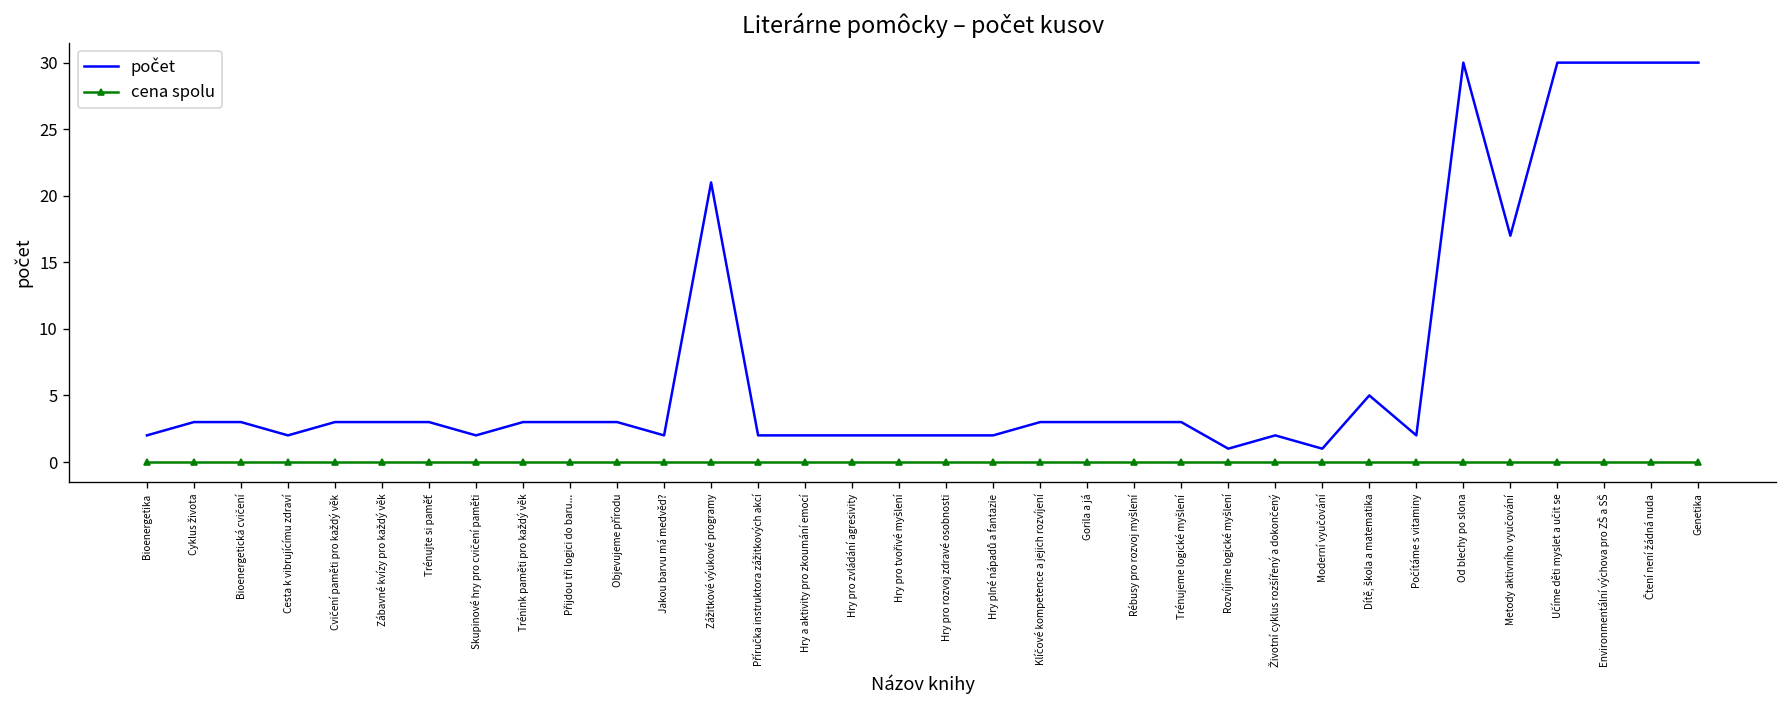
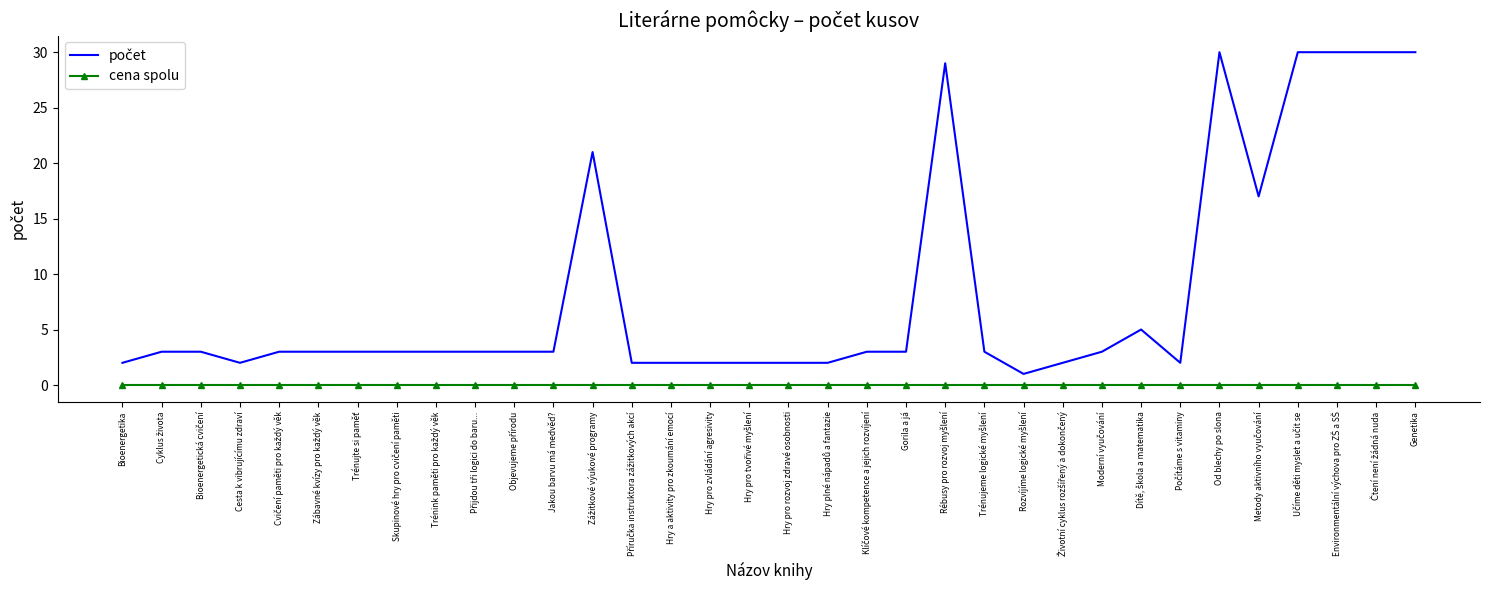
  {
    "počet": {
      "Bioenergetika": 2,
      "Cyklus života": 3,
      "Bioenergetická cvičení": 3,
      "Cesta k vibrujícímu zdraví": 2,
      "Cvičení paměti pro každý věk": 3,
      "Zábavné kvízy pro každý věk": 3,
      "Trénujte si paměť": 3,
-     "Skupinové hry pro cvičení paměti": 2,
+     "Skupinové hry pro cvičení paměti": 3,
      "Trénink paměti pro každý věk": 3,
      "Přijdou tři logici do baru...": 3,
      "Objevujeme přírodu": 3,
-     "Jakou barvu má medvěd?": 2,
+     "Jakou barvu má medvěd?": 3,
      "Zážitkové výukové programy": 21,
      "Příručka instruktora zážitkových akcí": 2,
      "Hry a aktivity pro zkoumání emocí": 2,
      "Hry pro zvládání agresivity": 2,
      "Hry pro tvořivé myšlení": 2,
      "Hry pro rozvoj zdravé osobnosti": 2,
      "Hry plné nápadů a fantazie": 2,
      "Klíčové kompetence a jejich rozvíjení": 3,
      "Gorila a já": 3,
-     "Rébusy pro rozvoj myšlení": 3,
+     "Rébusy pro rozvoj myšlení": 29,
      "Trénujeme logické myšlení": 3,
      "Rozvíjíme logické myšlení": 1,
      "Životní cyklus rozšířený a dokončený": 2,
-     "Moderní vyučování": 1,
+     "Moderní vyučování": 3,
      "Dítě, škola a matematika": 5,
      "Počítáme s vitaminy": 2,
      "Od blechy po slona": 30,
      "Metody aktivního vyučování": 17,
      "Učíme děti myslet a učit se": 30,
      "Environmentální výchova pro ZŠ a SŠ": 30,
      "Čtení není žádná nuda": 30,
      "Genetika": 30
    },
    "cena spolu": {
      "Bioenergetika": 0,
      "Cyklus života": 0,
      "Bioenergetická cvičení": 0,
      "Cesta k vibrujícímu zdraví": 0,
      "Cvičení paměti pro každý věk": 0,
      "Zábavné kvízy pro každý věk": 0,
      "Trénujte si paměť": 0,
      "Skupinové hry pro cvičení paměti": 0,
      "Trénink paměti pro každý věk": 0,
      "Přijdou tři logici do baru...": 0,
      "Objevujeme přírodu": 0,
      "Jakou barvu má medvěd?": 0,
      "Zážitkové výukové programy": 0,
      "Příručka instruktora zážitkových akcí": 0,
      "Hry a aktivity pro zkoumání emocí": 0,
      "Hry pro zvládání agresivity": 0,
      "Hry pro tvořivé myšlení": 0,
      "Hry pro rozvoj zdravé osobnosti": 0,
      "Hry plné nápadů a fantazie": 0,
      "Klíčové kompetence a jejich rozvíjení": 0,
      "Gorila a já": 0,
      "Rébusy pro rozvoj myšlení": 0,
      "Trénujeme logické myšlení": 0,
      "Rozvíjíme logické myšlení": 0,
      "Životní cyklus rozšířený a dokončený": 0,
      "Moderní vyučování": 0,
      "Dítě, škola a matematika": 0,
      "Počítáme s vitaminy": 0,
      "Od blechy po slona": 0,
      "Metody aktivního vyučování": 0,
      "Učíme děti myslet a učit se": 0,
      "Environmentální výchova pro ZŠ a SŠ": 0,
      "Čtení není žádná nuda": 0,
      "Genetika": 0
    }
  }
